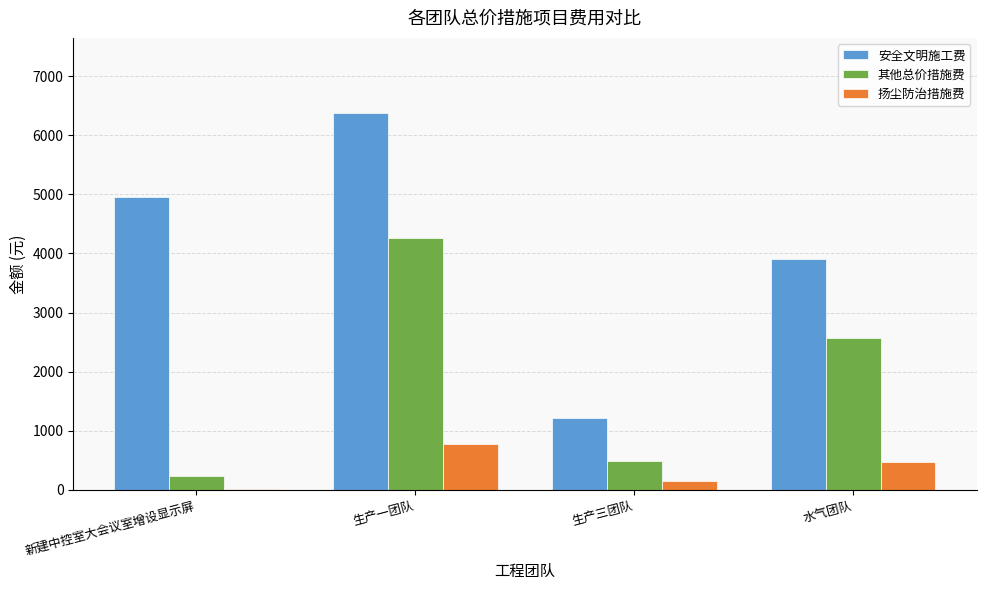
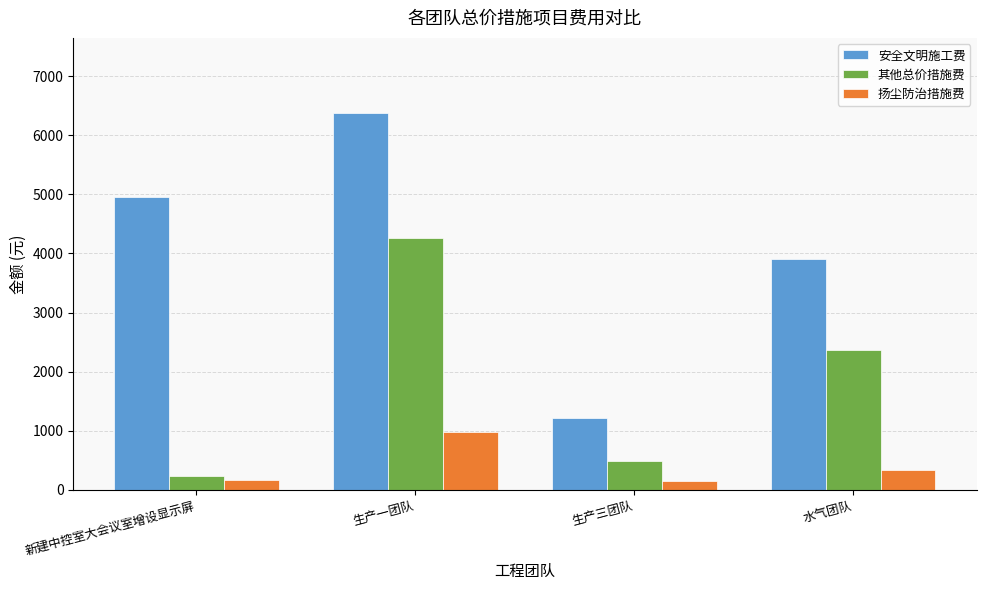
  {
    "安全文明施工费": {
      "新建中控室大会议室增设显示屏": 4900,
      "生产一团队": 6400,
      "生产三团队": 1200,
      "水气团队": 3900
    },
    "其他总价措施费": {
      "新建中控室大会议室增设显示屏": 200,
      "生产一团队": 4300,
      "生产三团队": 500,
-     "水气团队": 2600
+     "水气团队": 2400
    },
    "扬尘防治措施费": {
-     "新建中控室大会议室增设显示屏": 0,
-     "生产一团队": 800,
+     "新建中控室大会议室增设显示屏": 200,
+     "生产一团队": 1000,
      "生产三团队": 100,
-     "水气团队": 500
+     "水气团队": 300
    }
  }
